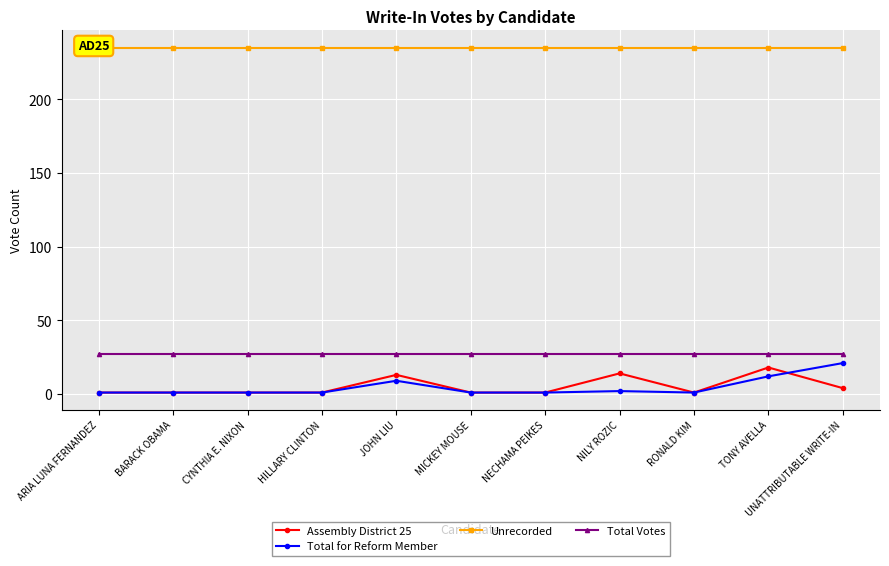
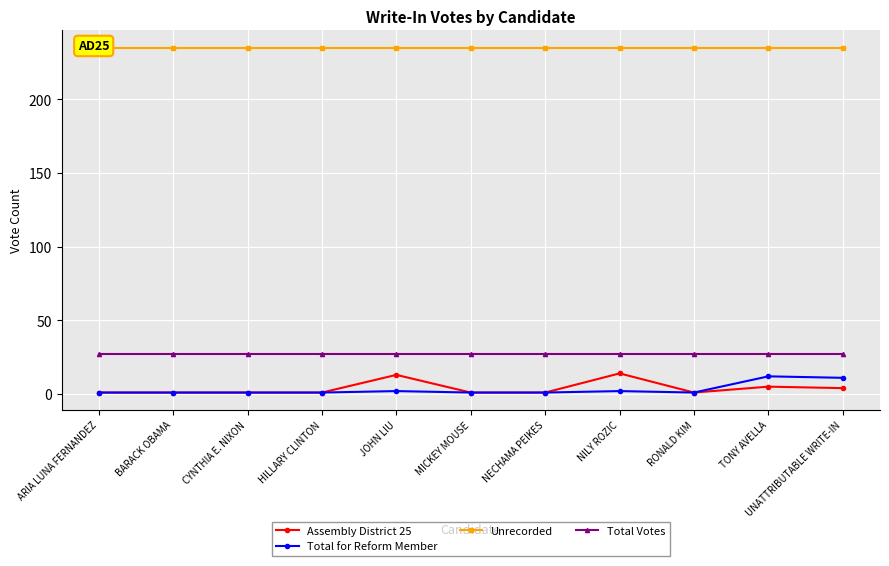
  {
    "Assembly District 25": {
      "JOHN LIU": 13,
      "NILY ROZIC": 14,
-     "TONY AVELLA": 18,
+     "TONY AVELLA": 5,
      "UNATTRIBUTABLE WRITE-IN": 4
    },
    "Total for Reform Member": {
-     "JOHN LIU": 9,
+     "JOHN LIU": 2,
      "NILY ROZIC": 2,
      "TONY AVELLA": 12,
-     "UNATTRIBUTABLE WRITE-IN": 21
+     "UNATTRIBUTABLE WRITE-IN": 11
    },
    "Unrecorded": {
      "BARACK OBAMA": 235,
      "CYNTHIA E. NIXON": 235,
      "HILLARY CLINTON": 235,
      "JOHN LIU": 235,
      "MICKEY MOUSE": 235,
      "NECHAMA PEIKES": 235,
      "NILY ROZIC": 235,
      "RONALD KIM": 235,
      "TONY AVELLA": 235,
      "UNATTRIBUTABLE WRITE-IN": 235
    },
    "Total Votes": {
      "ARIA LUNA FERNANDEZ": 27,
      "BARACK OBAMA": 27,
      "CYNTHIA E. NIXON": 27,
      "HILLARY CLINTON": 27,
      "JOHN LIU": 27,
      "MICKEY MOUSE": 27,
      "NECHAMA PEIKES": 27,
      "NILY ROZIC": 27,
      "RONALD KIM": 27,
      "TONY AVELLA": 27,
      "UNATTRIBUTABLE WRITE-IN": 27
    }
  }
